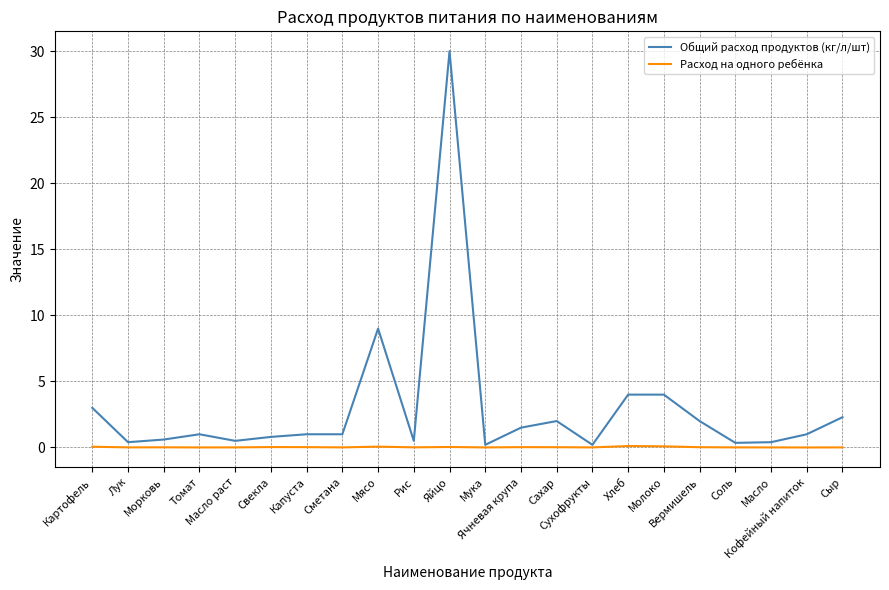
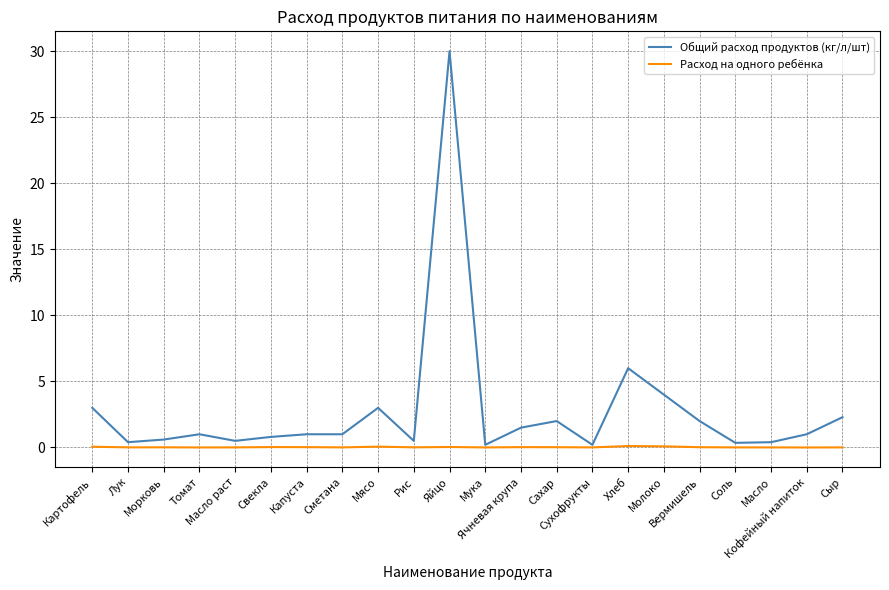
  {
    "Общий расход продуктов (кг/л/шт)": {
      "Картофель": 3,
      "Лук": 0.4,
      "Морковь": 0.6,
      "Томат": 1,
      "Масло раст": 0.5,
      "Свекла": 0.8,
      "Капуста": 1,
      "Сметана": 1,
-     "Мясо": 9,
+     "Мясо": 3,
      "Рис": 0.5,
      "Яйцо": 30,
      "Мука": 0.2,
      "Ячневая крупа": 1.5,
      "Сахар": 2,
      "Сухофрукты": 0.2,
-     "Хлеб": 4,
+     "Хлеб": 6,
      "Молоко": 4,
      "Вермишель": 2,
      "Соль": 0.4,
      "Масло": 0.4,
      "Кофейный напиток": 1,
      "Сыр": 2.3
    },
    "Расход на одного ребёнка": {
      "Картофель": 0,
      "Лук": 0,
      "Морковь": 0,
      "Томат": 0,
      "Масло раст": 0,
      "Свекла": 0,
      "Капуста": 0,
      "Сметана": 0,
      "Мясо": 0,
      "Рис": 0,
      "Яйцо": 0,
      "Мука": 0,
      "Ячневая крупа": 0,
      "Сахар": 0,
      "Сухофрукты": 0,
      "Хлеб": 0,
      "Молоко": 0,
      "Вермишель": 0,
      "Соль": 0,
      "Масло": 0,
      "Кофейный напиток": 0,
      "Сыр": 0
    }
  }
